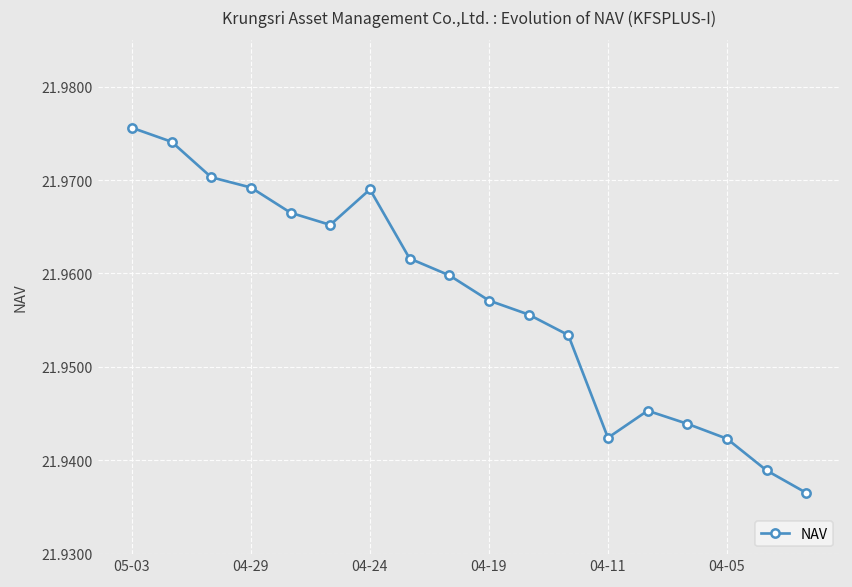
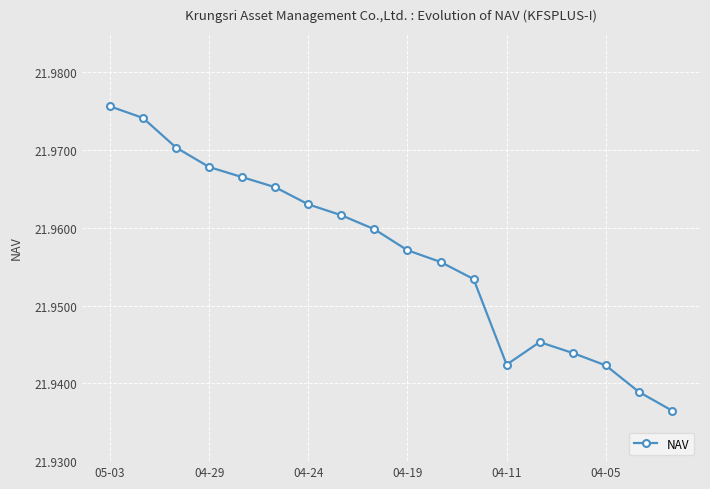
  {
    "05-03": 21.976,
-   "04-29": 21.969,
-   "04-24": 21.969,
+   "04-29": 21.968,
+   "04-24": 21.963,
    "04-19": 21.957,
    "04-11": 21.942,
    "04-05": 21.942
  }
